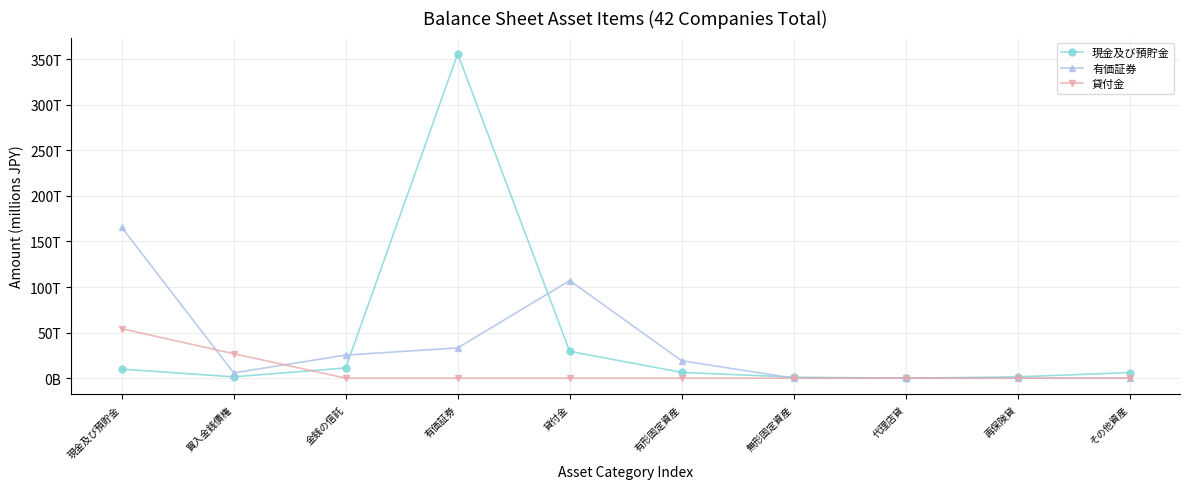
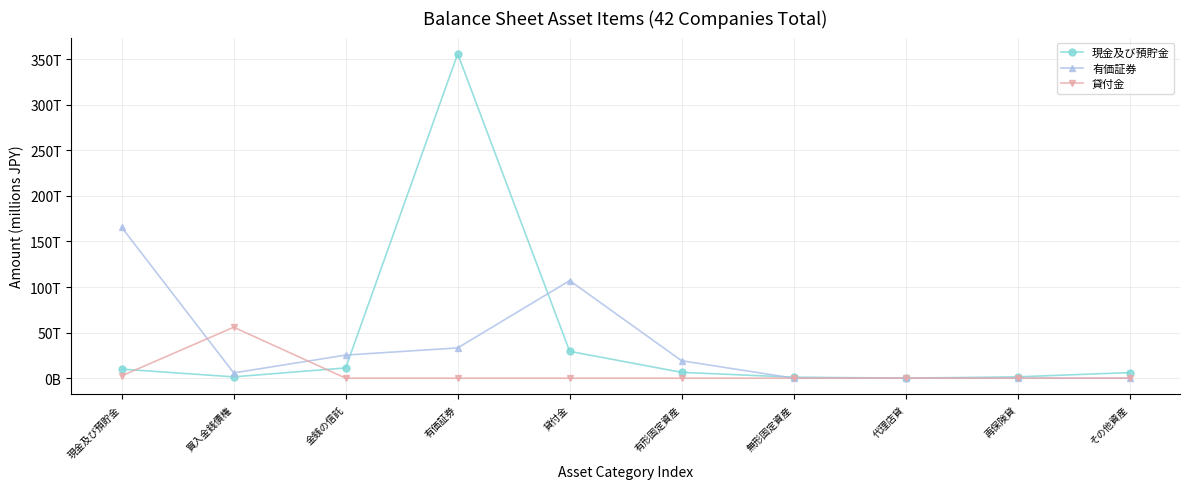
  {
    "貸付金": {
-     "現金及び預貯金": "50T",
-     "買入金銭債権": "30T",
+     "現金及び預貯金": "0T",
+     "買入金銭債権": "60T",
      "金銭の信託": "0T",
      "有価証券": "0T",
      "貸付金": "0T",
      "有形固定資産": "0T"
    }
  }
